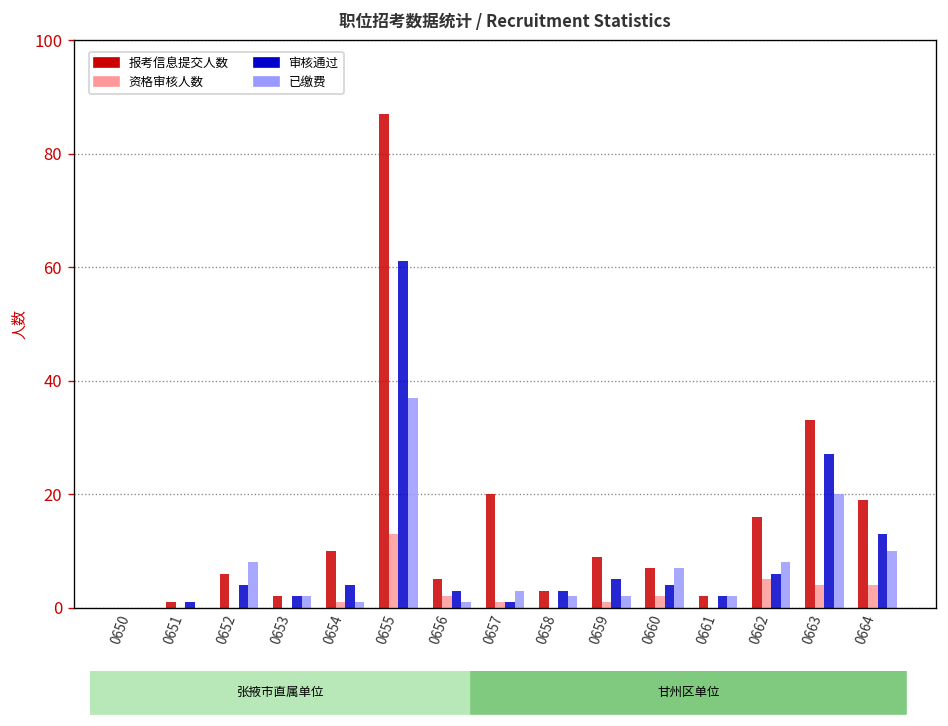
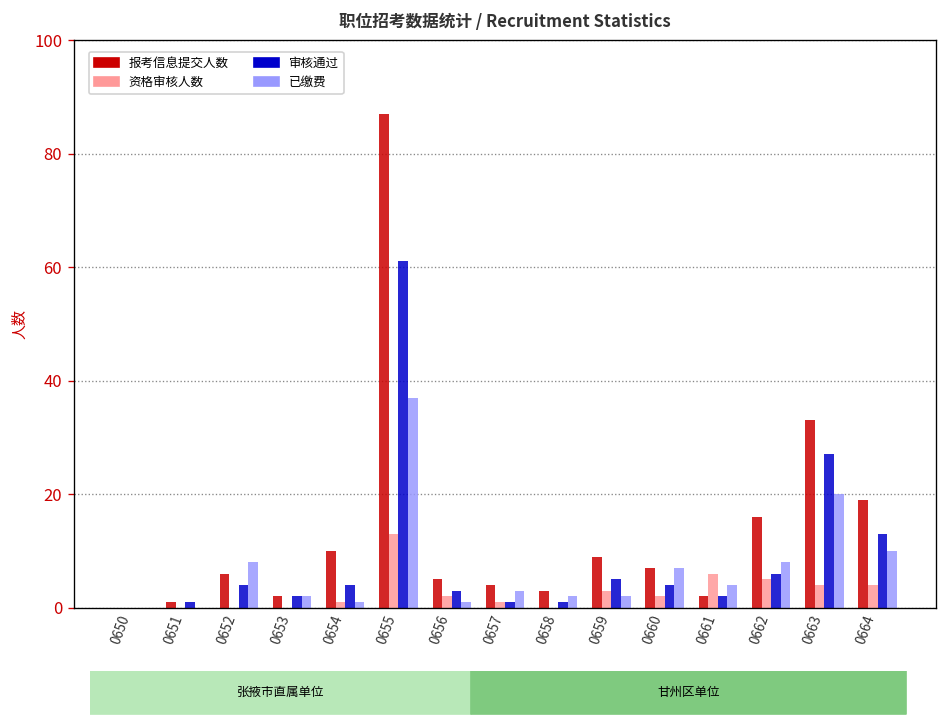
  {
    "报考信息提交人数": {
      "0650": 0,
      "0651": 1,
      "0652": 6,
      "0653": 2,
      "0654": 10,
      "0655": 87,
      "0656": 5,
-     "0657": 20,
+     "0657": 4,
      "0658": 3,
      "0659": 9,
      "0660": 7,
      "0661": 2,
      "0662": 16,
      "0663": 33,
      "0664": 19
    },
    "资格审核人数": {
      "0650": 0,
      "0651": 0,
      "0652": 0,
      "0653": 0,
      "0654": 1,
      "0655": 13,
      "0656": 2,
      "0657": 1,
      "0658": 0,
-     "0659": 1,
+     "0659": 3,
      "0660": 2,
-     "0661": 0,
+     "0661": 6,
      "0662": 5,
      "0663": 4,
      "0664": 4
    },
    "审核通过": {
      "0650": 0,
      "0651": 1,
      "0652": 4,
      "0653": 2,
      "0654": 4,
      "0655": 61,
      "0656": 3,
      "0657": 1,
-     "0658": 3,
+     "0658": 1,
      "0659": 5,
      "0660": 4,
      "0661": 2,
      "0662": 6,
      "0663": 27,
      "0664": 13
    },
    "已缴费": {
      "0650": 0,
      "0651": 0,
      "0652": 8,
      "0653": 2,
      "0654": 1,
      "0655": 37,
      "0656": 1,
      "0657": 3,
      "0658": 2,
      "0659": 2,
      "0660": 7,
-     "0661": 2,
+     "0661": 4,
      "0662": 8,
      "0663": 20,
      "0664": 10
    }
  }
